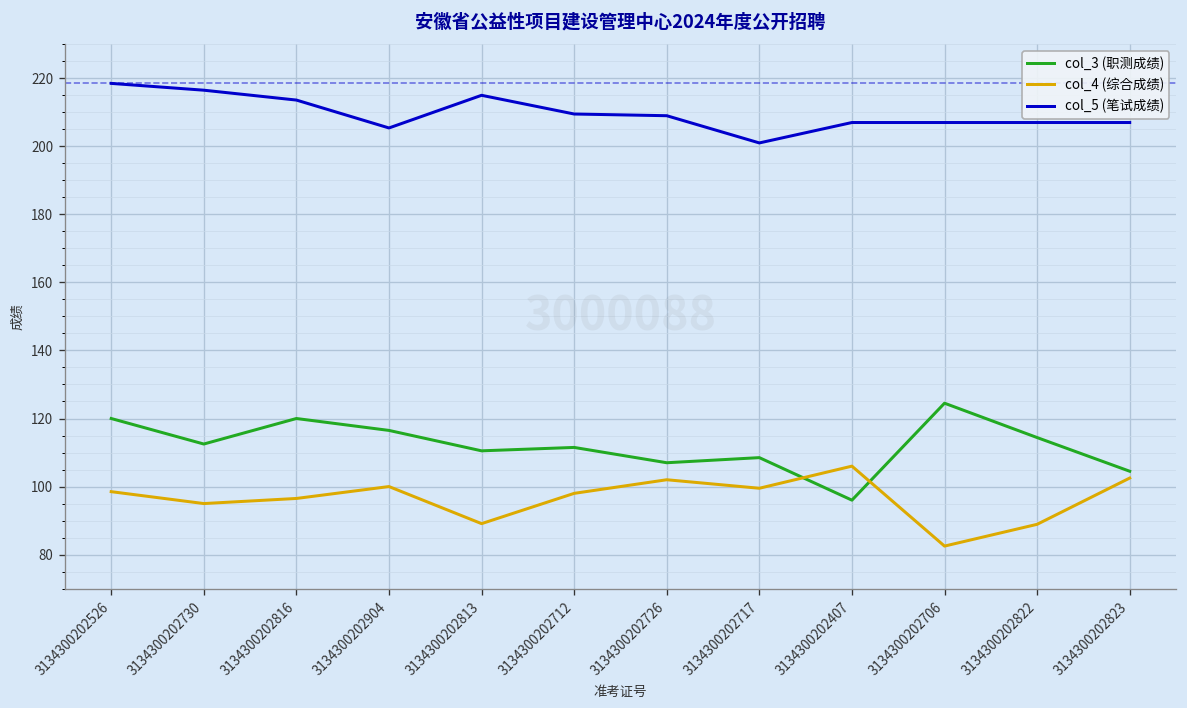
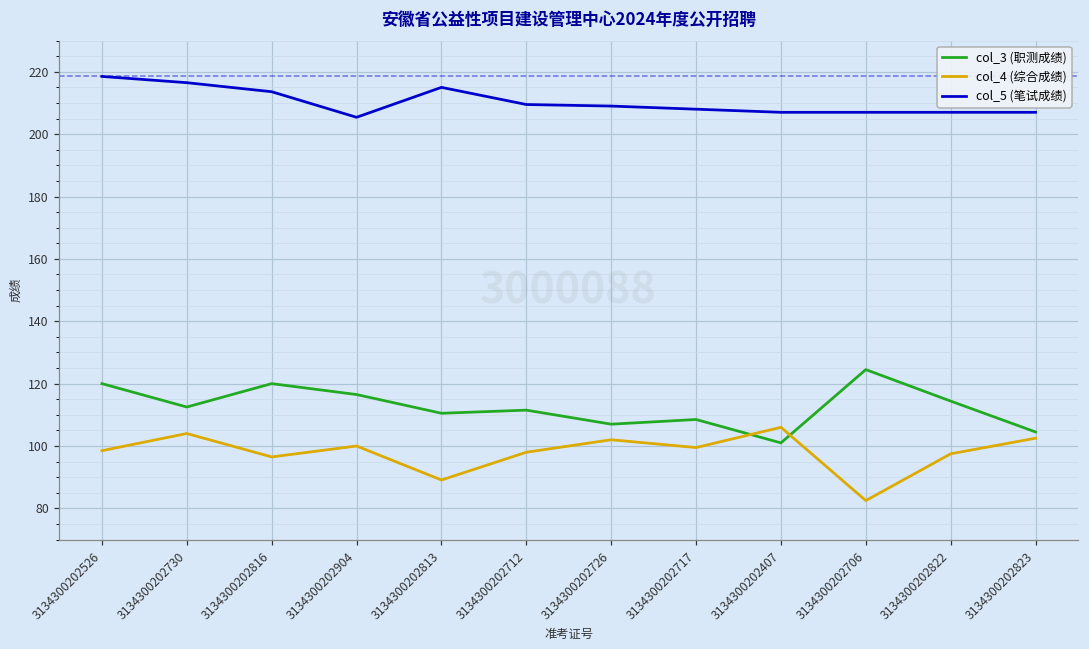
  {
    "col_3 (职测成绩)": {
      "3134300202526": 120,
      "3134300202730": 113,
      "3134300202816": 120,
      "3134300202904": 117,
      "3134300202813": 111,
      "3134300202712": 112,
      "3134300202726": 107,
      "3134300202717": 109,
-     "3134300202407": 96,
+     "3134300202407": 101,
      "3134300202706": 125,
      "3134300202822": 114,
      "3134300202823": 105
    },
    "col_4 (综合成绩)": {
      "3134300202526": 99,
-     "3134300202730": 95,
+     "3134300202730": 104,
      "3134300202816": 97,
      "3134300202904": 100,
      "3134300202813": 89,
      "3134300202712": 98,
      "3134300202726": 102,
      "3134300202717": 100,
      "3134300202407": 106,
      "3134300202706": 83,
-     "3134300202822": 89,
+     "3134300202822": 98,
      "3134300202823": 103
    },
    "col_5 (笔试成绩)": {
      "3134300202526": 219,
      "3134300202730": 217,
      "3134300202816": 214,
      "3134300202904": 205,
      "3134300202813": 215,
      "3134300202712": 210,
      "3134300202726": 209,
-     "3134300202717": 201,
+     "3134300202717": 208,
      "3134300202407": 207,
      "3134300202706": 207,
      "3134300202822": 207,
      "3134300202823": 207
    }
  }
